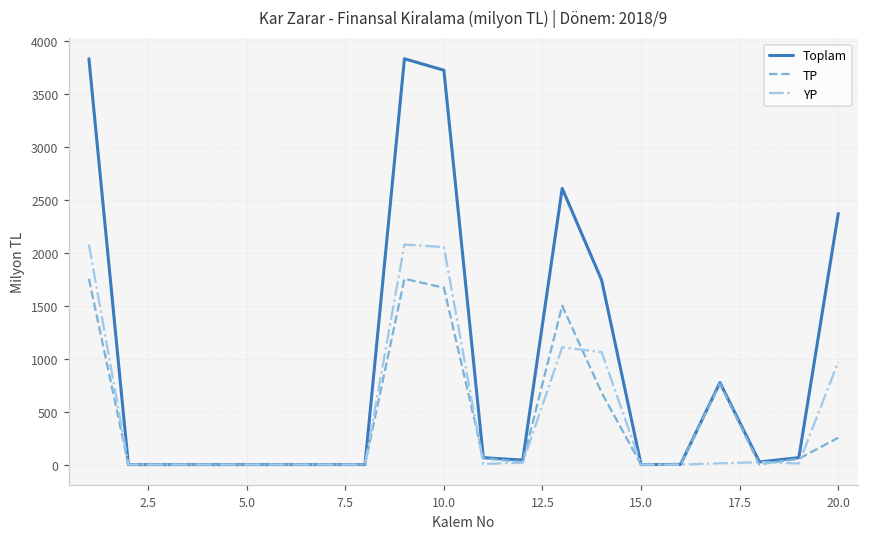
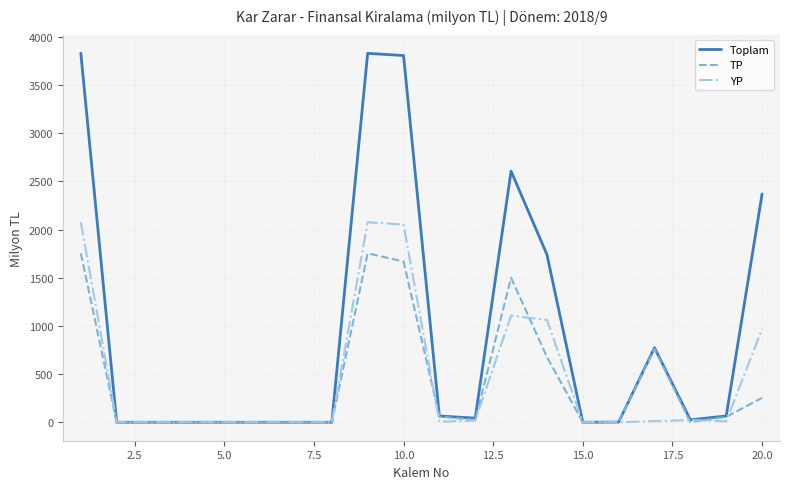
  {
    "Toplam": {
-     "10.0": 3700,
+     "10.0": 3800,
      "20.0": 2400
    }
  }
